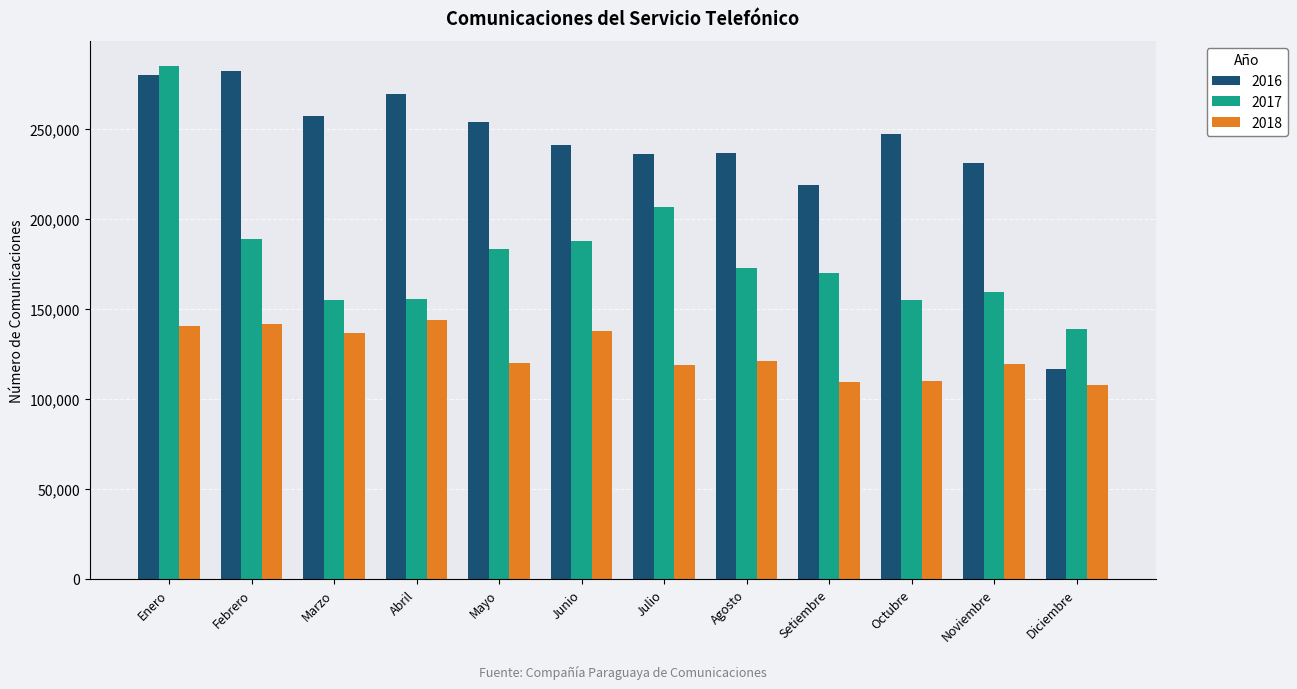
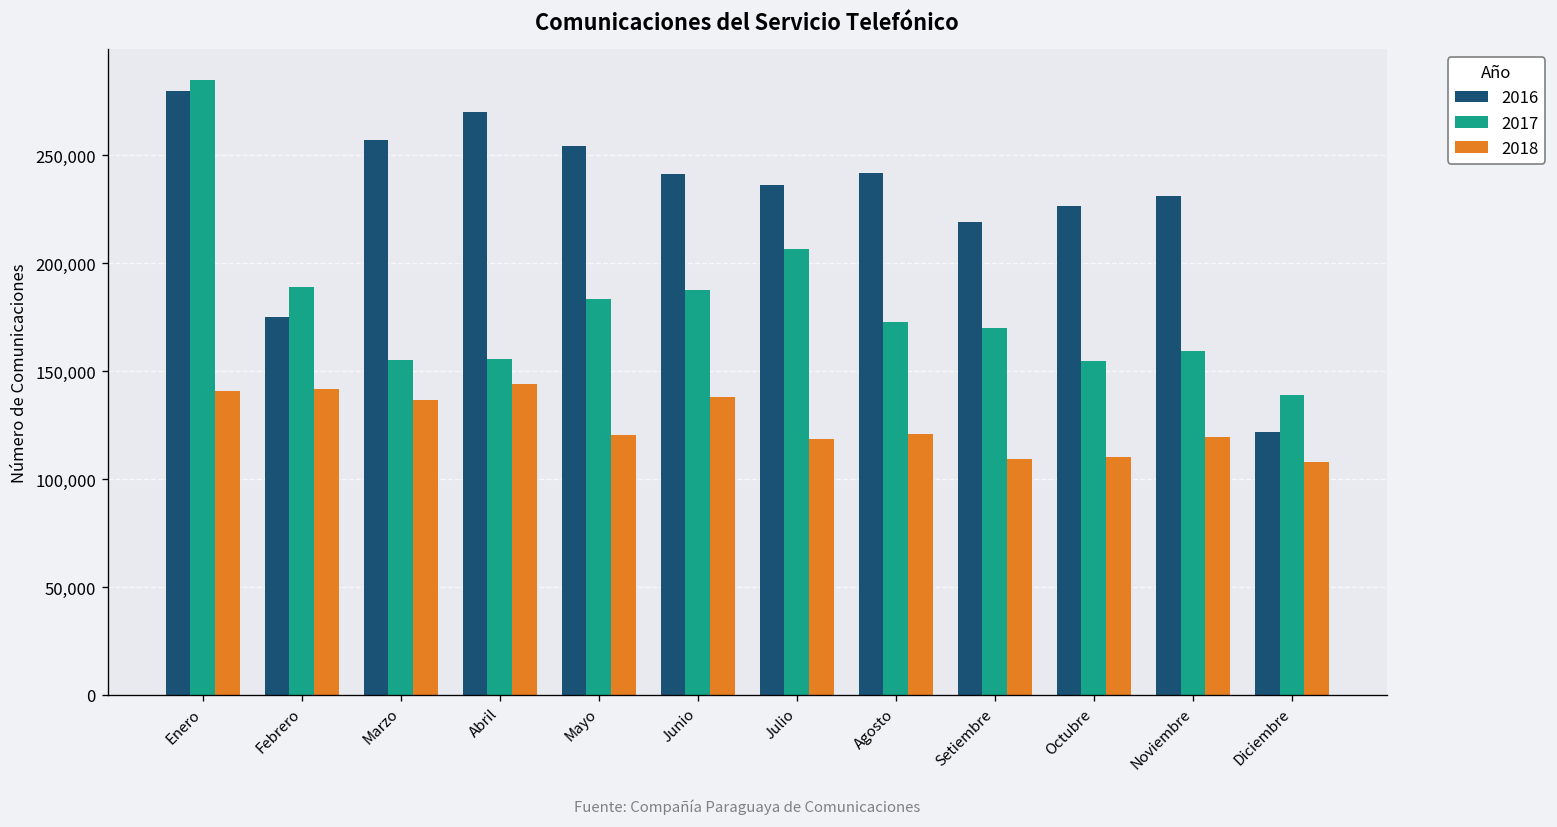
  {
    "2016": {
      "Enero": "280,000",
-     "Febrero": "283,000",
+     "Febrero": "175,000",
      "Marzo": "257,000",
      "Abril": "270,000",
      "Mayo": "254,000",
      "Junio": "241,000",
      "Julio": "237,000",
-     "Agosto": "237,000",
+     "Agosto": "242,000",
      "Setiembre": "219,000",
-     "Octubre": "247,000",
+     "Octubre": "227,000",
      "Noviembre": "231,000",
-     "Diciembre": "117,000"
+     "Diciembre": "122,000"
    },
    "2017": {
      "Enero": "285,000",
      "Febrero": "189,000",
      "Marzo": "155,000",
      "Abril": "156,000",
      "Mayo": "184,000",
      "Junio": "188,000",
      "Julio": "207,000",
      "Agosto": "173,000",
      "Setiembre": "170,000",
      "Octubre": "155,000",
      "Noviembre": "160,000",
      "Diciembre": "139,000"
    },
    "2018": {
      "Enero": "141,000",
      "Febrero": "142,000",
      "Marzo": "137,000",
      "Abril": "144,000",
      "Mayo": "120,000",
      "Junio": "138,000",
      "Julio": "119,000",
      "Agosto": "121,000",
      "Setiembre": "109,000",
      "Octubre": "110,000",
      "Noviembre": "119,000",
      "Diciembre": "108,000"
    }
  }
